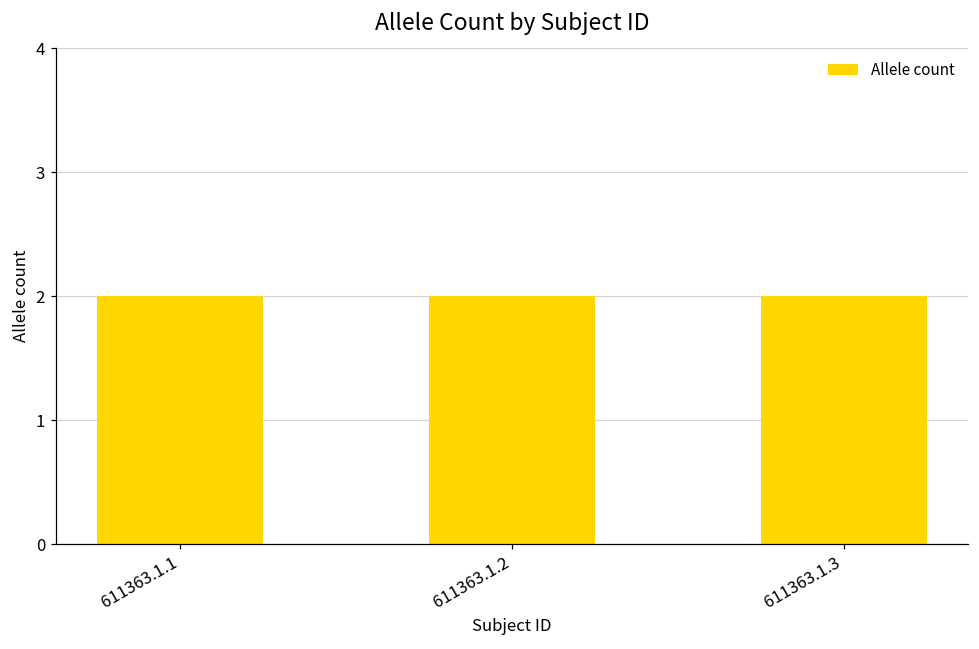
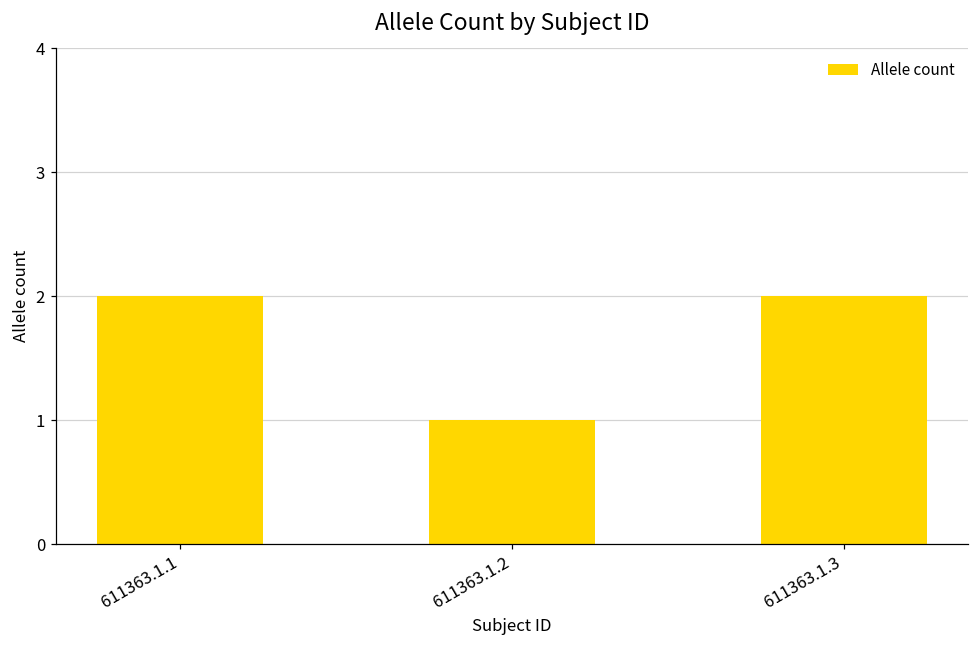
  {
    "611363.1.1": 2,
-   "611363.1.2": 2,
+   "611363.1.2": 1,
    "611363.1.3": 2
  }
